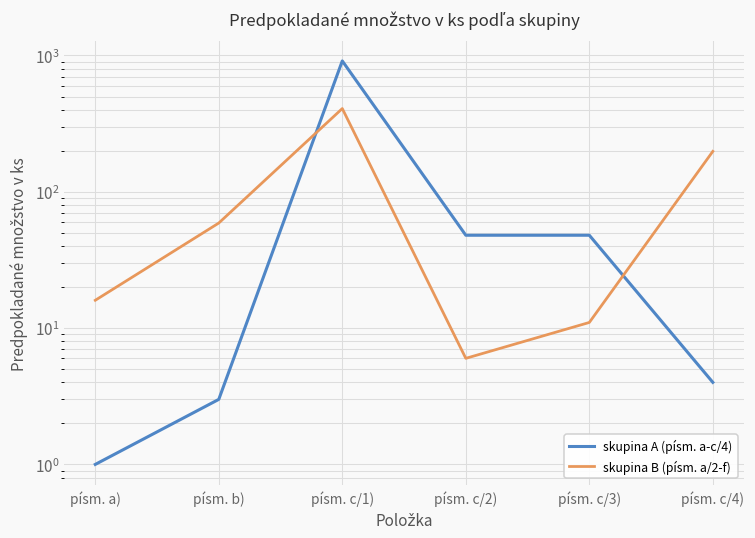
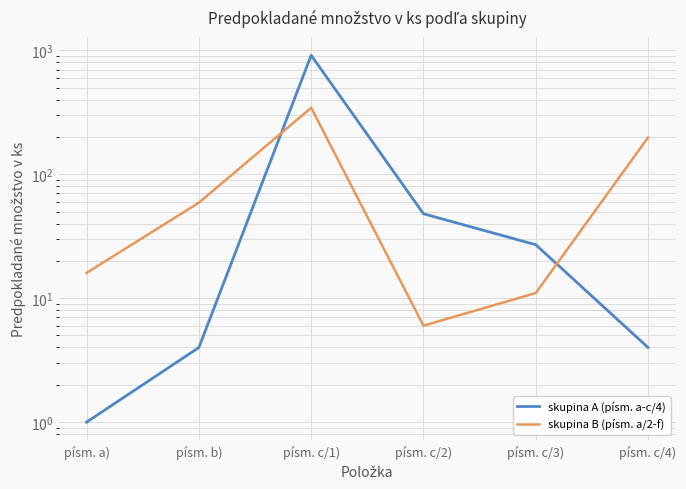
  {
    "skupina A (písm. a-c/4)": {
      "písm. a)": 1,
-     "písm. b)": 3,
+     "písm. b)": 4,
      "písm. c/1)": 900,
      "písm. c/2)": 48,
-     "písm. c/3)": 48,
+     "písm. c/3)": 27,
      "písm. c/4)": 4
    },
    "skupina B (písm. a/2-f)": {
      "písm. a)": 16,
      "písm. b)": 60,
-     "písm. c/1)": 410,
+     "písm. c/1)": 340,
      "písm. c/2)": 6,
      "písm. c/3)": 11,
      "písm. c/4)": 200
    }
  }
